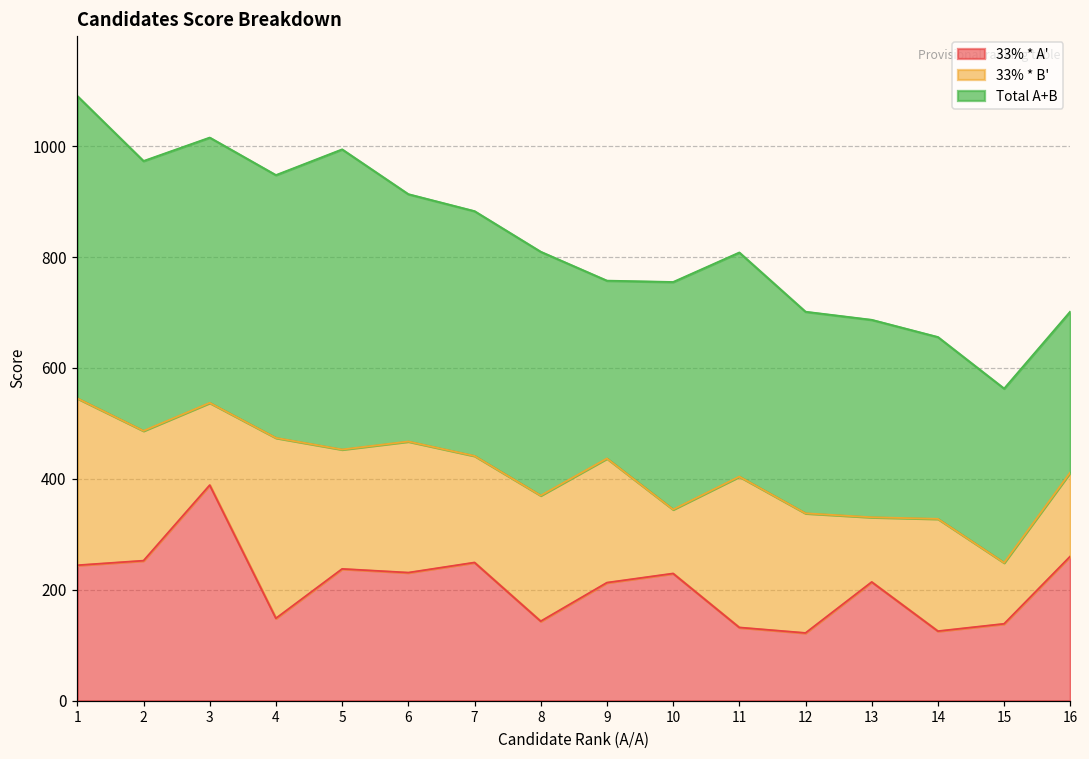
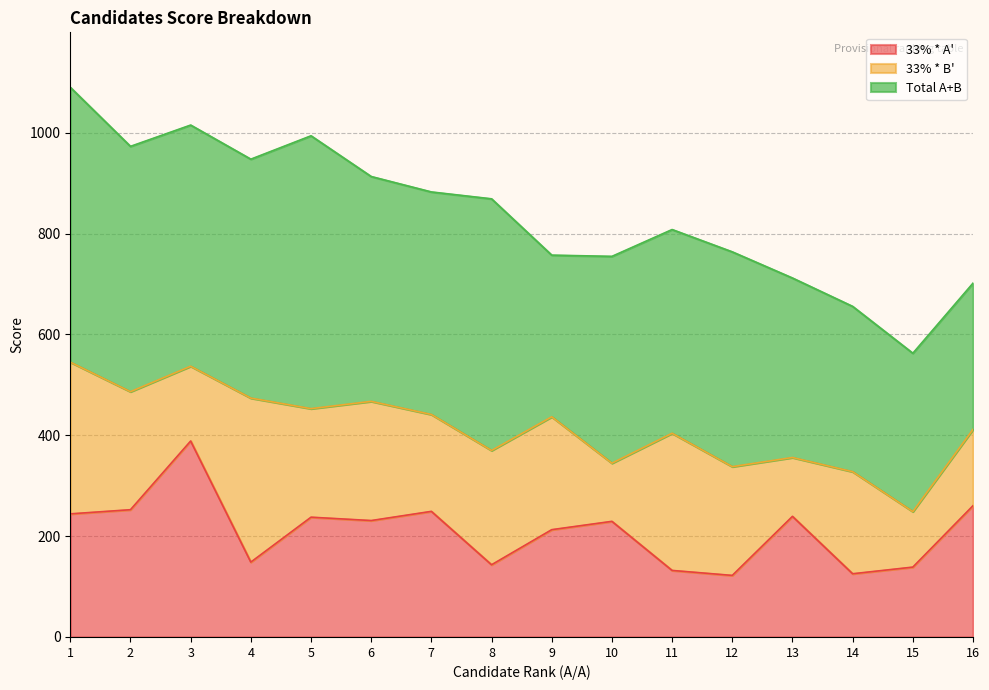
  {
    "33% * A'": {
      "1": 240,
      "2": 250,
      "3": 390,
      "4": 150,
      "5": 240,
      "6": 230,
      "7": 250,
      "8": 140,
      "9": 210,
      "10": 230,
      "11": 130,
      "12": 120,
-     "13": 210,
+     "13": 240,
      "14": 130,
      "15": 140,
      "16": 260
    },
    "33% * B'": {
      "1": 300,
      "2": 230,
      "3": 150,
      "4": 330,
      "5": 220,
      "6": 240,
      "7": 190,
      "8": 230,
      "9": 220,
      "10": 120,
      "11": 270,
      "12": 220,
      "13": 120,
      "14": 200,
      "15": 110,
      "16": 150
    },
    "Total A+B": {
      "1": 550,
      "2": 490,
      "3": 480,
      "4": 470,
      "5": 540,
      "6": 450,
      "7": 440,
-     "8": 440,
+     "8": 500,
      "9": 320,
      "10": 410,
      "11": 400,
-     "12": 360,
+     "12": 430,
      "13": 360,
      "14": 330,
      "15": 310,
      "16": 290
    }
  }
